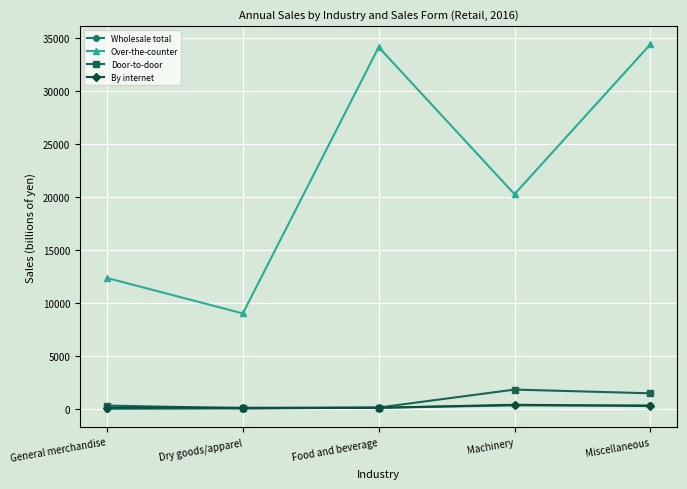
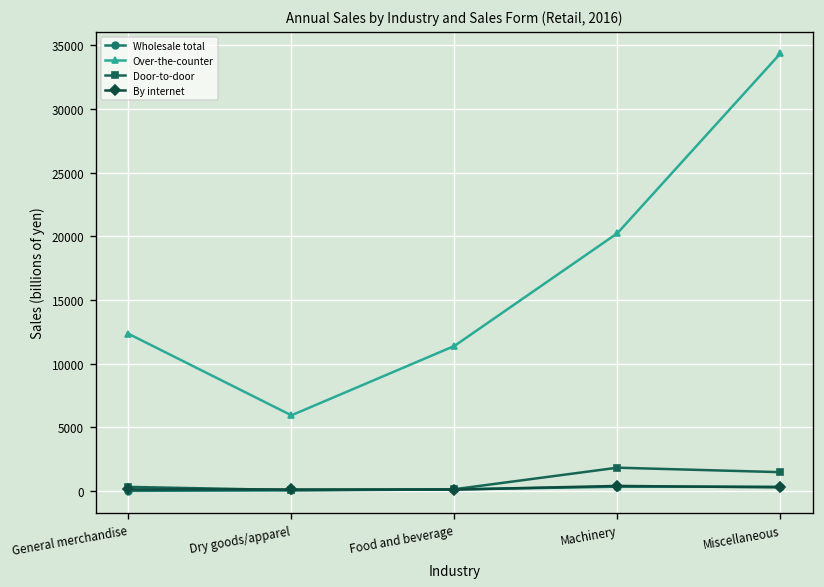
  {
    "Over-the-counter": {
      "General merchandise": 12300,
-     "Dry goods/apparel": 9000,
-     "Food and beverage": 34100,
+     "Dry goods/apparel": 5900,
+     "Food and beverage": 11400,
      "Machinery": 20200,
      "Miscellaneous": 34400
    }
  }
